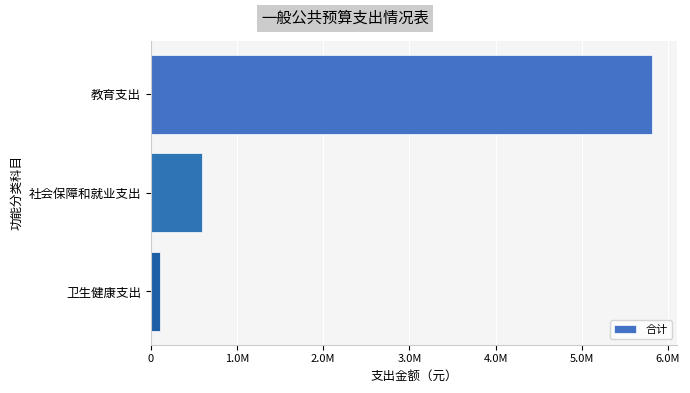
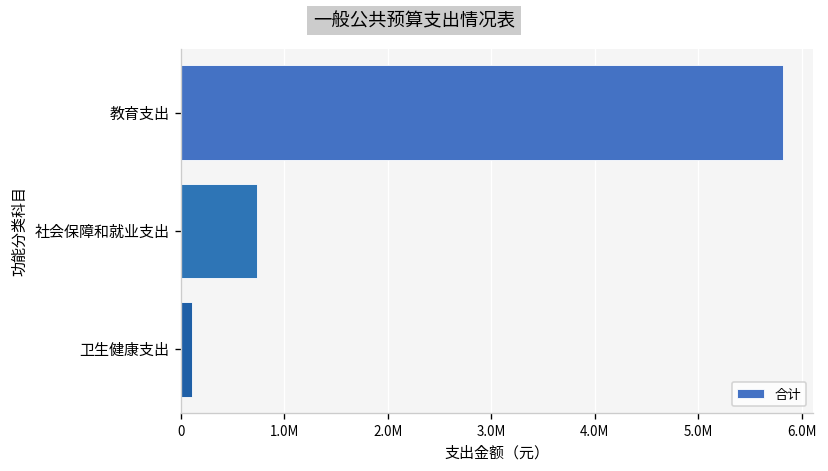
  {
    "教育支出": 5800000,
-   "社会保障和就业支出": 600000,
+   "社会保障和就业支出": 700000,
    "卫生健康支出": 100000
  }
